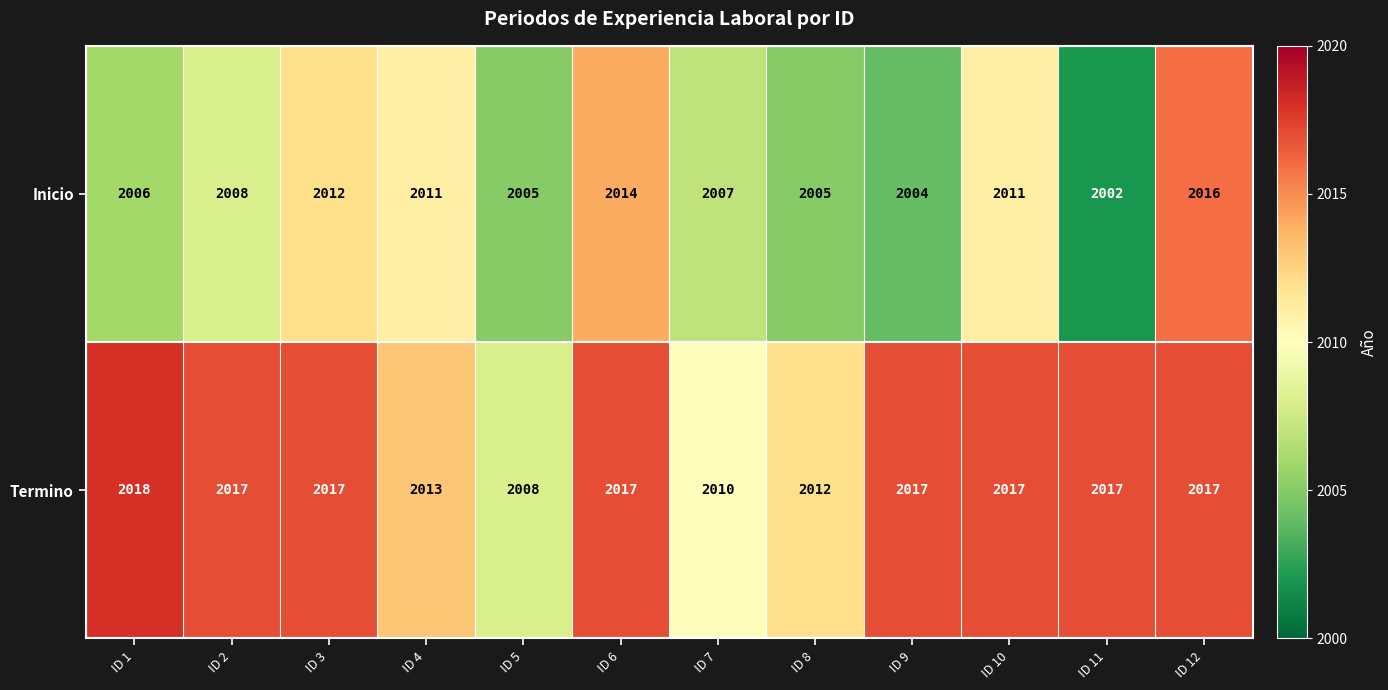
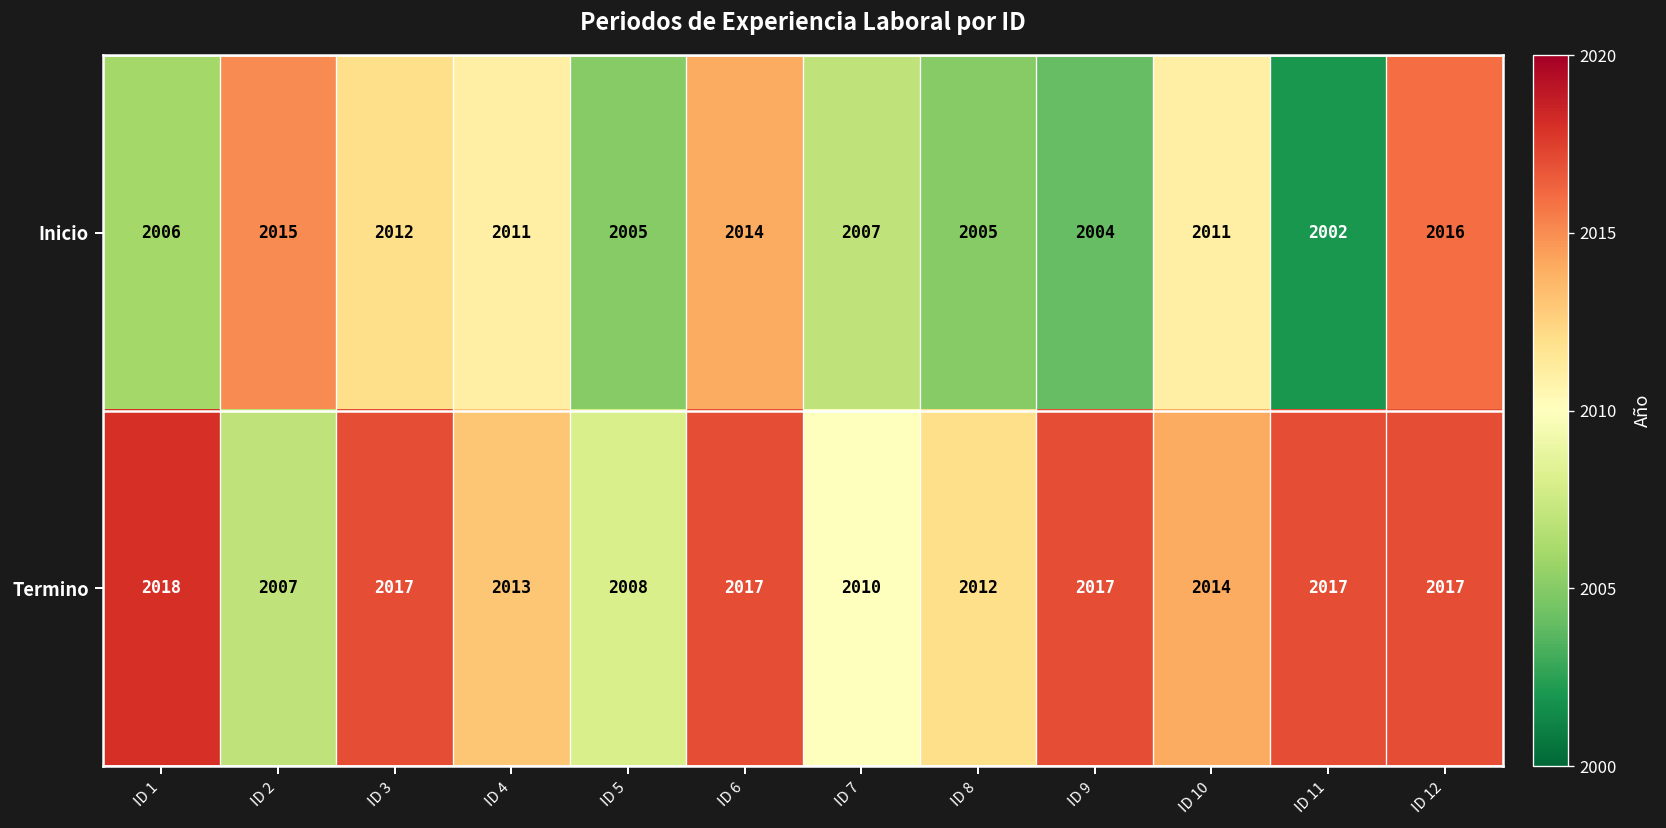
  {
    "Inicio": {
      "ID 1": 2006,
-     "ID 2": 2008,
+     "ID 2": 2015,
      "ID 3": 2012,
      "ID 4": 2011,
      "ID 5": 2005,
      "ID 6": 2014,
      "ID 7": 2007,
      "ID 8": 2005,
      "ID 9": 2004,
      "ID 10": 2011,
      "ID 11": 2002,
      "ID 12": 2016
    },
    "Termino": {
      "ID 1": 2018,
-     "ID 2": 2017,
+     "ID 2": 2007,
      "ID 3": 2017,
      "ID 4": 2013,
      "ID 5": 2008,
      "ID 6": 2017,
      "ID 7": 2010,
      "ID 8": 2012,
      "ID 9": 2017,
-     "ID 10": 2017,
+     "ID 10": 2014,
      "ID 11": 2017,
      "ID 12": 2017
    }
  }
